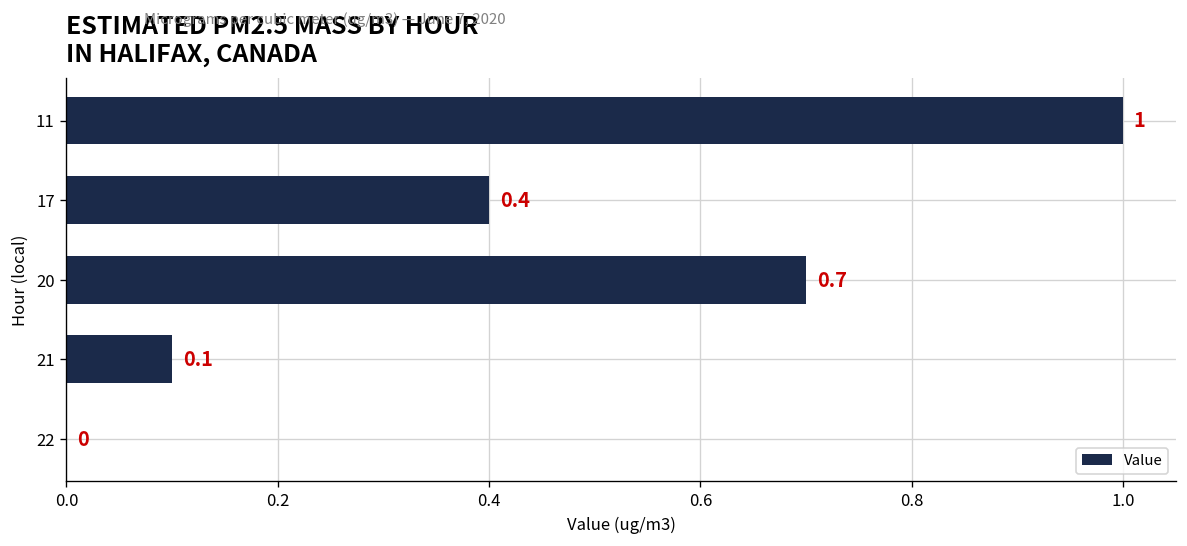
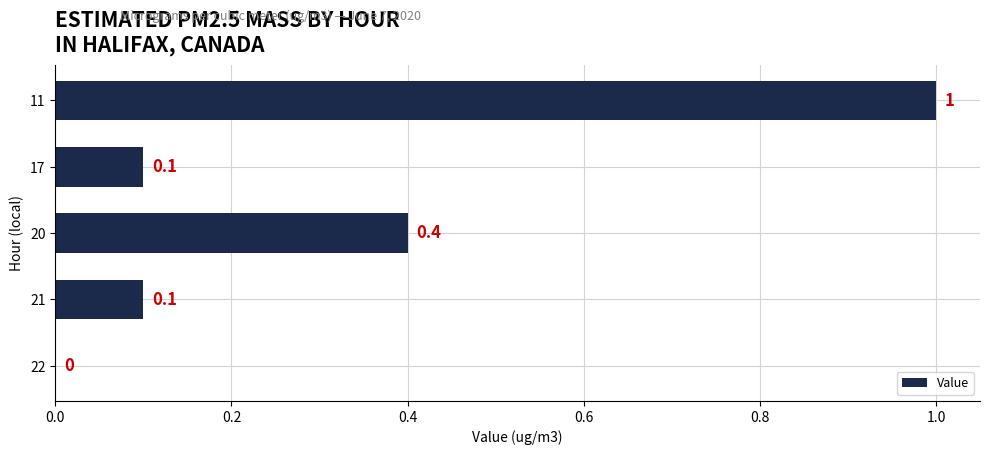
  {
    "11": 1,
-   "17": 0.4,
-   "20": 0.7,
+   "17": 0.1,
+   "20": 0.4,
    "21": 0.1,
    "22": 0
  }
